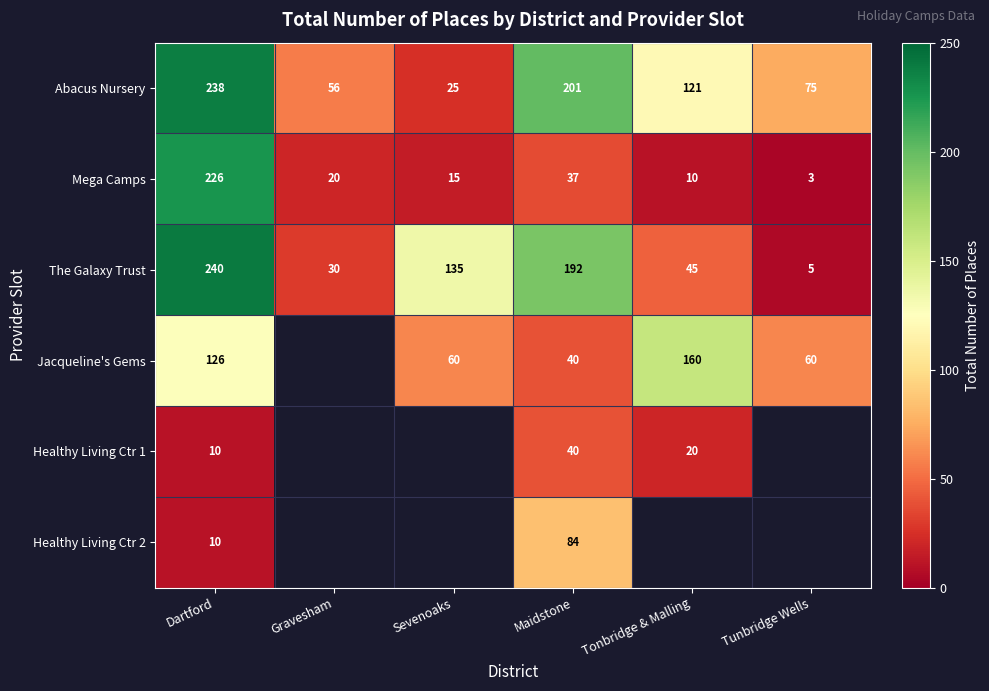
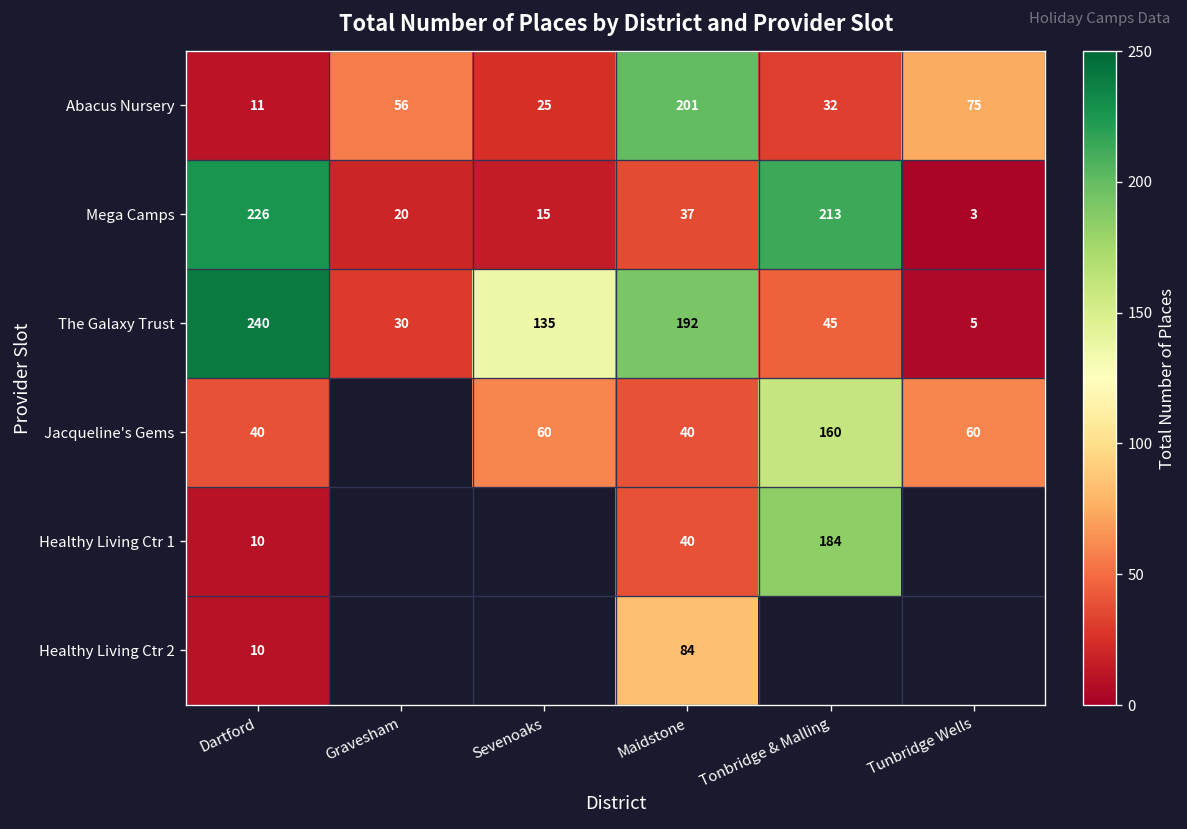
  {
    "Abacus Nursery": {
-     "Dartford": 238,
+     "Dartford": 11,
      "Gravesham": 56,
      "Sevenoaks": 25,
      "Maidstone": 201,
-     "Tonbridge & Malling": 121,
+     "Tonbridge & Malling": 32,
      "Tunbridge Wells": 75
    },
    "Mega Camps": {
      "Dartford": 226,
      "Gravesham": 20,
      "Sevenoaks": 15,
      "Maidstone": 37,
-     "Tonbridge & Malling": 10,
+     "Tonbridge & Malling": 213,
      "Tunbridge Wells": 3
    },
    "The Galaxy Trust": {
      "Dartford": 240,
      "Gravesham": 30,
      "Sevenoaks": 135,
      "Maidstone": 192,
      "Tonbridge & Malling": 45,
      "Tunbridge Wells": 5
    },
    "Jacqueline's Gems": {
-     "Dartford": 126,
+     "Dartford": 40,
      "Sevenoaks": 60,
      "Maidstone": 40,
      "Tonbridge & Malling": 160,
      "Tunbridge Wells": 60
    },
    "Healthy Living Ctr 1": {
      "Dartford": 10,
      "Maidstone": 40,
-     "Tonbridge & Malling": 20
+     "Tonbridge & Malling": 184
    },
    "Healthy Living Ctr 2": {
      "Dartford": 10,
      "Maidstone": 84
    }
  }
